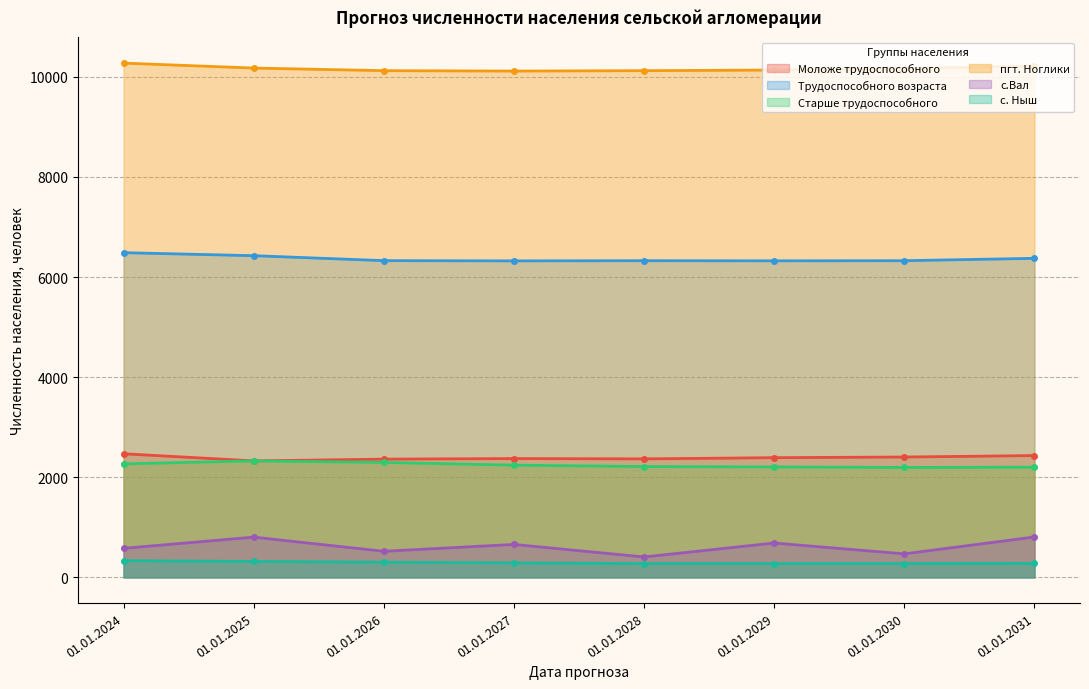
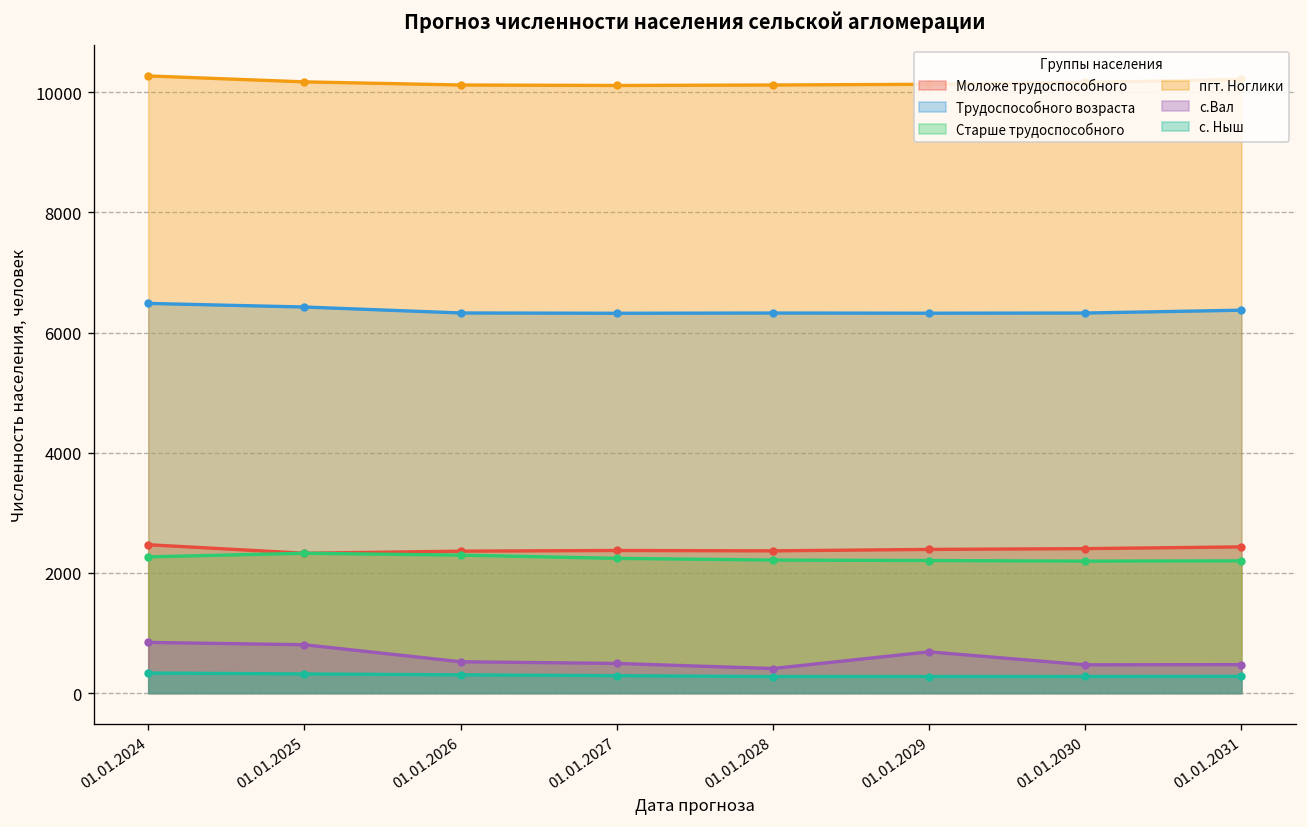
  {
    "с.Вал": {
-     "01.01.2024": 600,
+     "01.01.2024": 800,
      "01.01.2025": 800,
      "01.01.2026": 500,
-     "01.01.2027": 700,
+     "01.01.2027": 500,
      "01.01.2028": 400,
      "01.01.2029": 700,
      "01.01.2030": 500,
-     "01.01.2031": 800
+     "01.01.2031": 500
    }
  }
